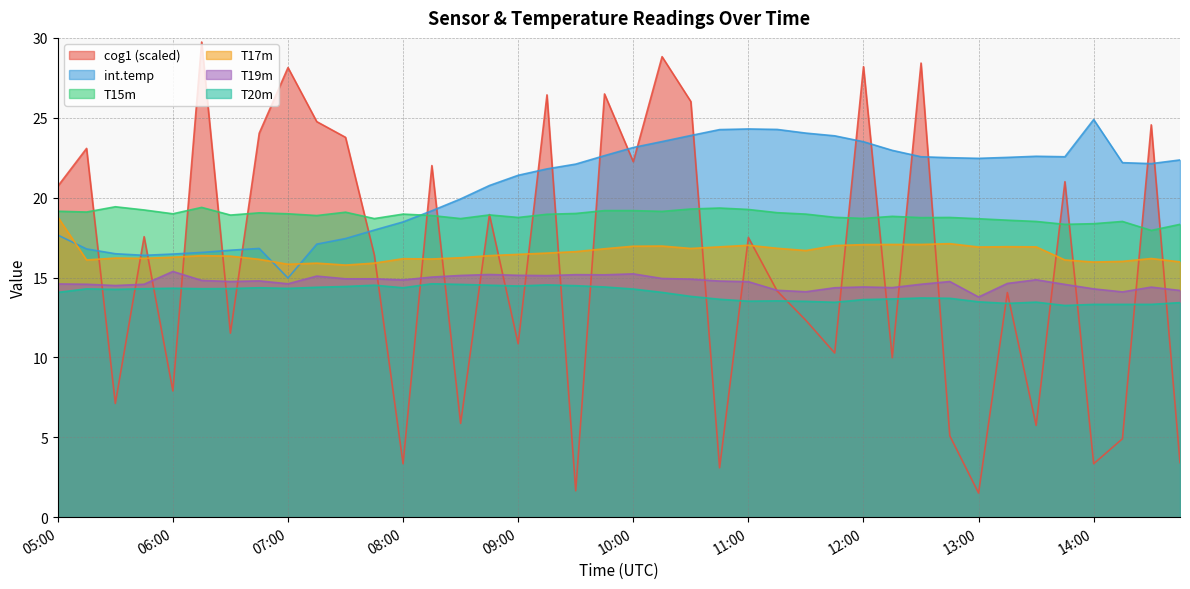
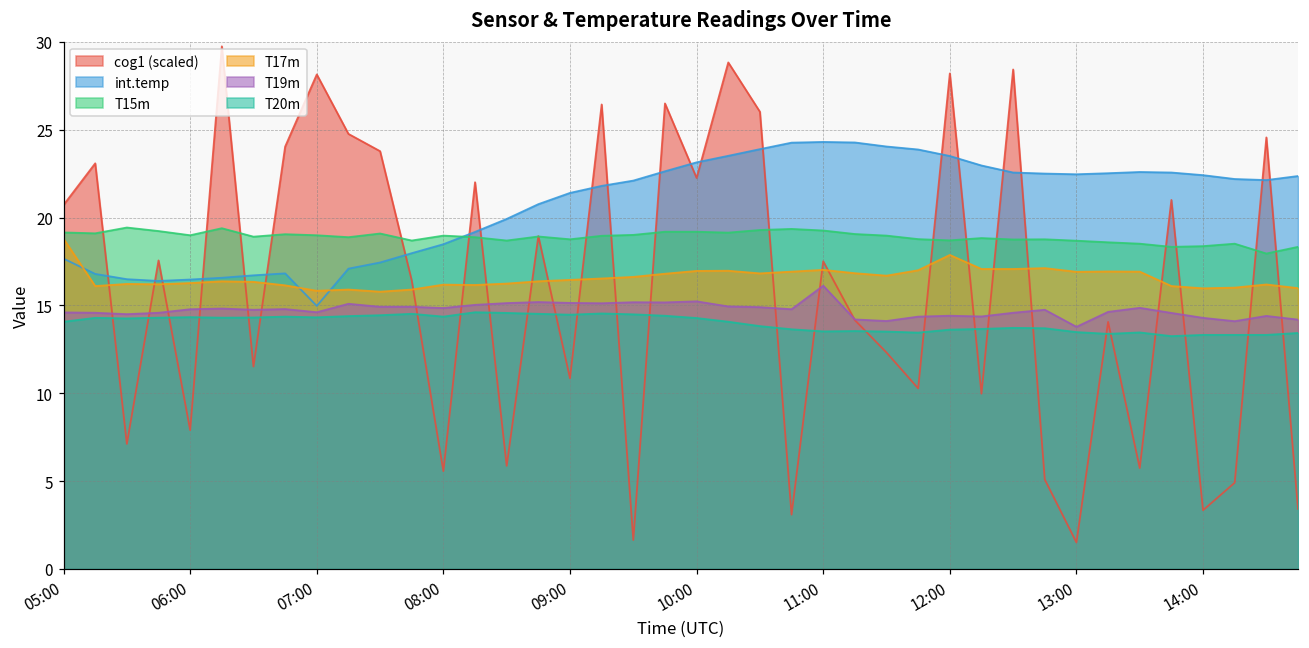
  {
    "cog1 (scaled)": {
      "05:00": 20.7,
      "06:00": 7.9,
      "07:00": 28.1,
-     "08:00": 3.3,
+     "08:00": 5.6,
      "09:00": 10.9,
      "10:00": 22.3,
      "11:00": 17.5,
      "12:00": 28.2,
      "13:00": 1.5,
      "14:00": 3.3
    },
    "int.temp": {
      "05:00": 17.7,
      "06:00": 16.5,
      "07:00": 15.0,
      "08:00": 18.5,
      "09:00": 21.4,
      "10:00": 23.1,
      "11:00": 24.3,
      "12:00": 23.5,
      "13:00": 22.5,
-     "14:00": 24.9
+     "14:00": 22.4
    },
    "T17m": {
      "05:00": 18.8,
      "06:00": 16.3,
      "07:00": 15.8,
      "08:00": 16.2,
      "09:00": 16.5,
      "10:00": 17.0,
      "11:00": 17.0,
-     "12:00": 17.1,
+     "12:00": 17.9,
      "13:00": 16.9,
      "14:00": 16.0
    },
    "T19m": {
      "05:00": 14.6,
-     "06:00": 15.4,
+     "06:00": 14.8,
      "07:00": 14.6,
      "08:00": 14.9,
      "09:00": 15.1,
      "10:00": 15.2,
-     "11:00": 14.7,
+     "11:00": 16.1,
      "12:00": 14.4,
      "13:00": 13.8,
      "14:00": 14.3
    }
  }
